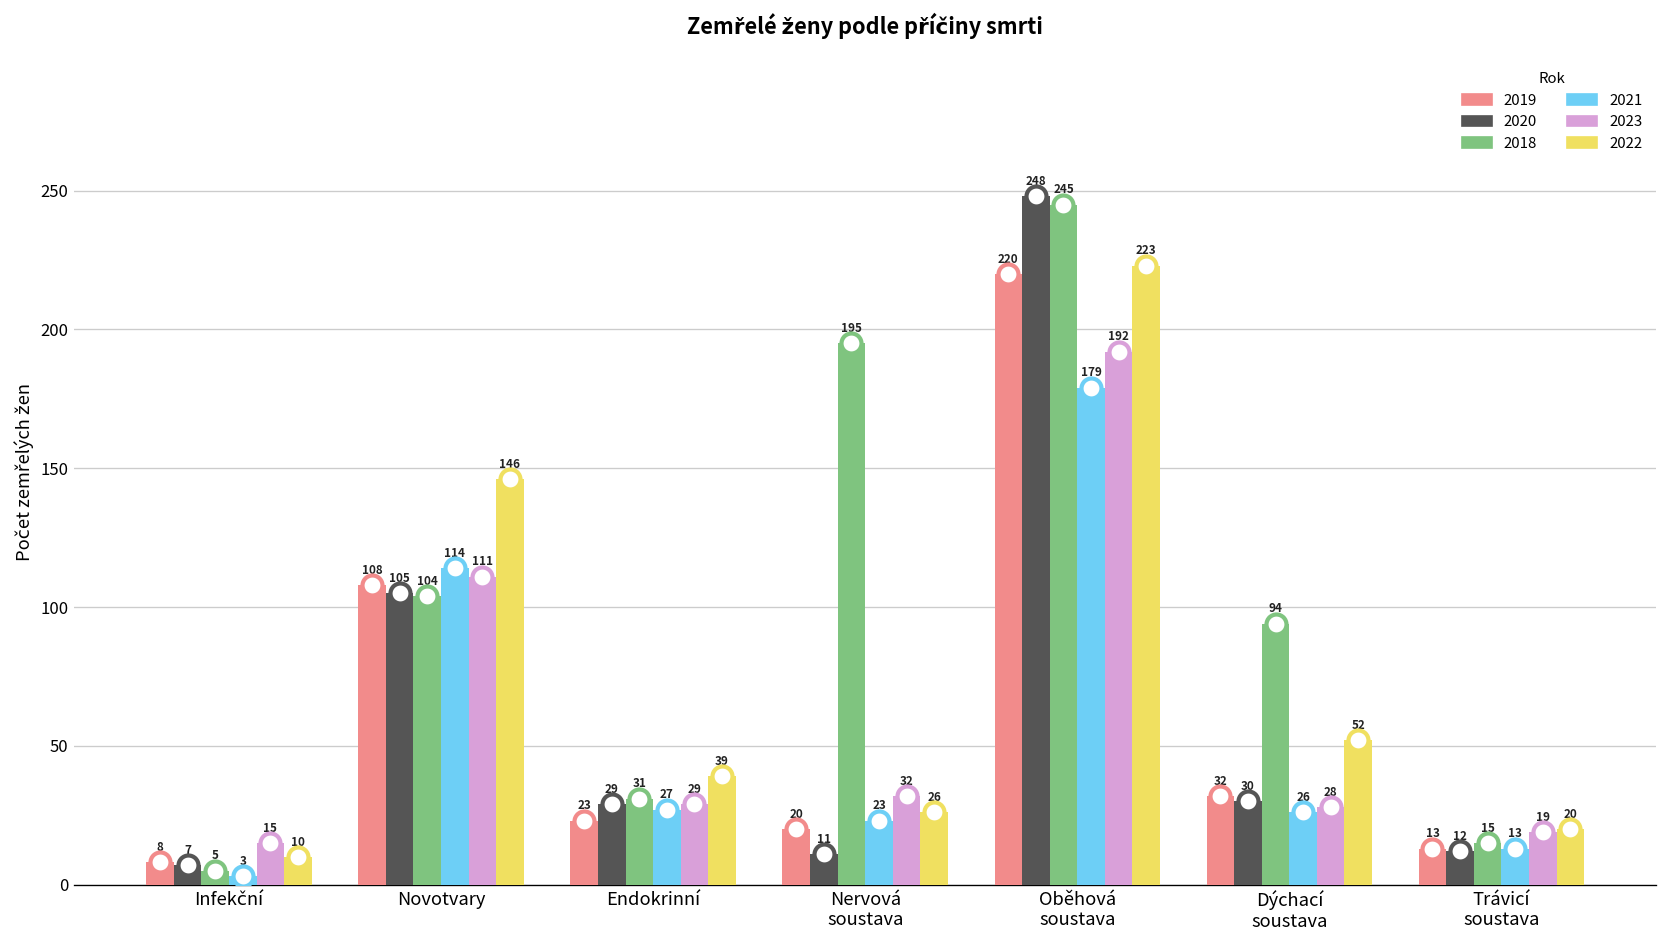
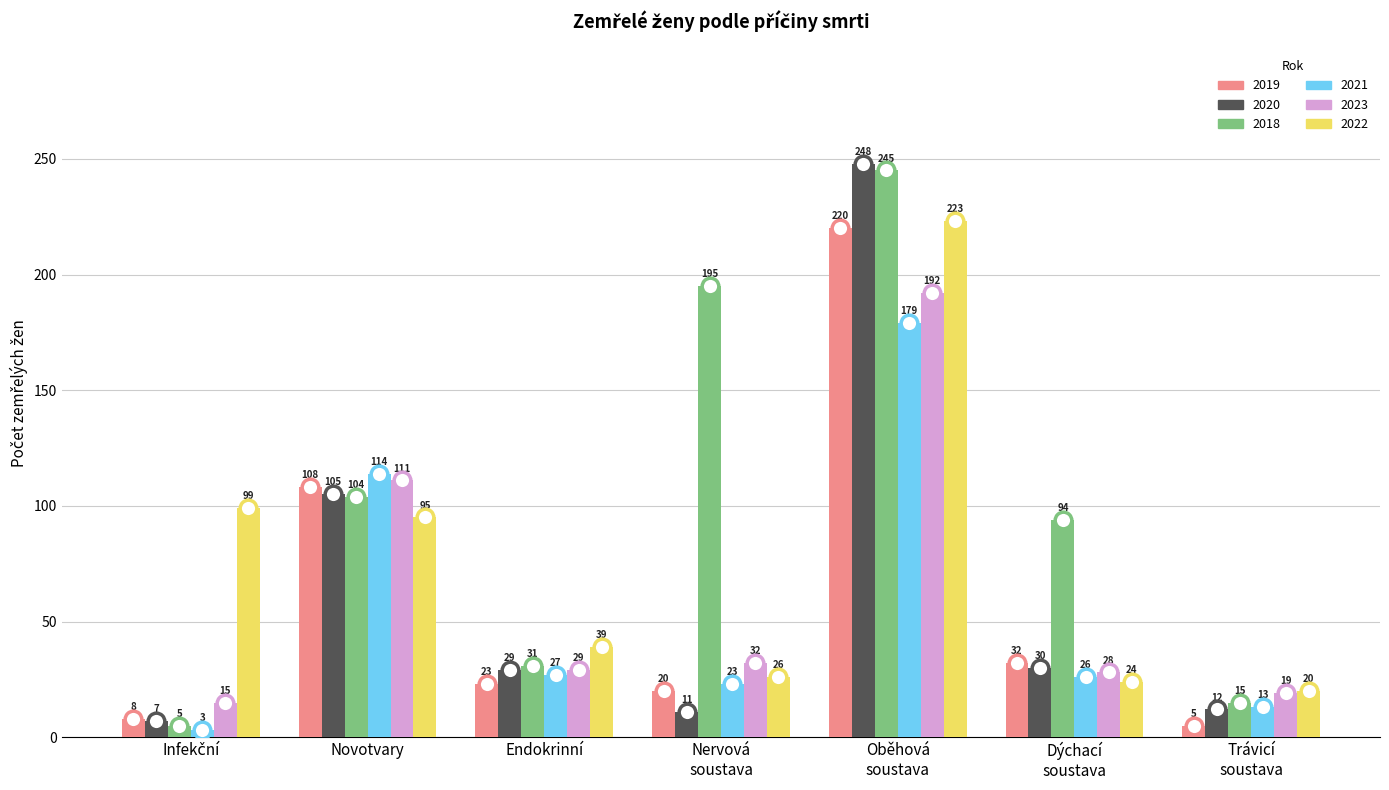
  {
    "2019": {
      "Infekční": 8,
      "Novotvary": 108,
      "Endokrinní": 23,
      "Nervová soustava": 20,
      "Oběhová soustava": 220,
      "Dýchací soustava": 32,
-     "Trávicí soustava": 13
+     "Trávicí soustava": 5
    },
    "2018": {
      "Infekční": 5,
      "Novotvary": 104,
      "Endokrinní": 31,
      "Nervová soustava": 195,
      "Oběhová soustava": 245,
      "Dýchací soustava": 94,
      "Trávicí soustava": 15
    },
    "2021": {
      "Infekční": 3,
      "Novotvary": 114,
      "Endokrinní": 27,
      "Nervová soustava": 23,
      "Oběhová soustava": 179,
      "Dýchací soustava": 26,
      "Trávicí soustava": 13
    },
    "2022": {
-     "Infekční": 10,
-     "Novotvary": 146,
+     "Infekční": 99,
+     "Novotvary": 95,
      "Endokrinní": 39,
      "Nervová soustava": 26,
      "Oběhová soustava": 223,
-     "Dýchací soustava": 52,
+     "Dýchací soustava": 24,
      "Trávicí soustava": 20
    }
  }
